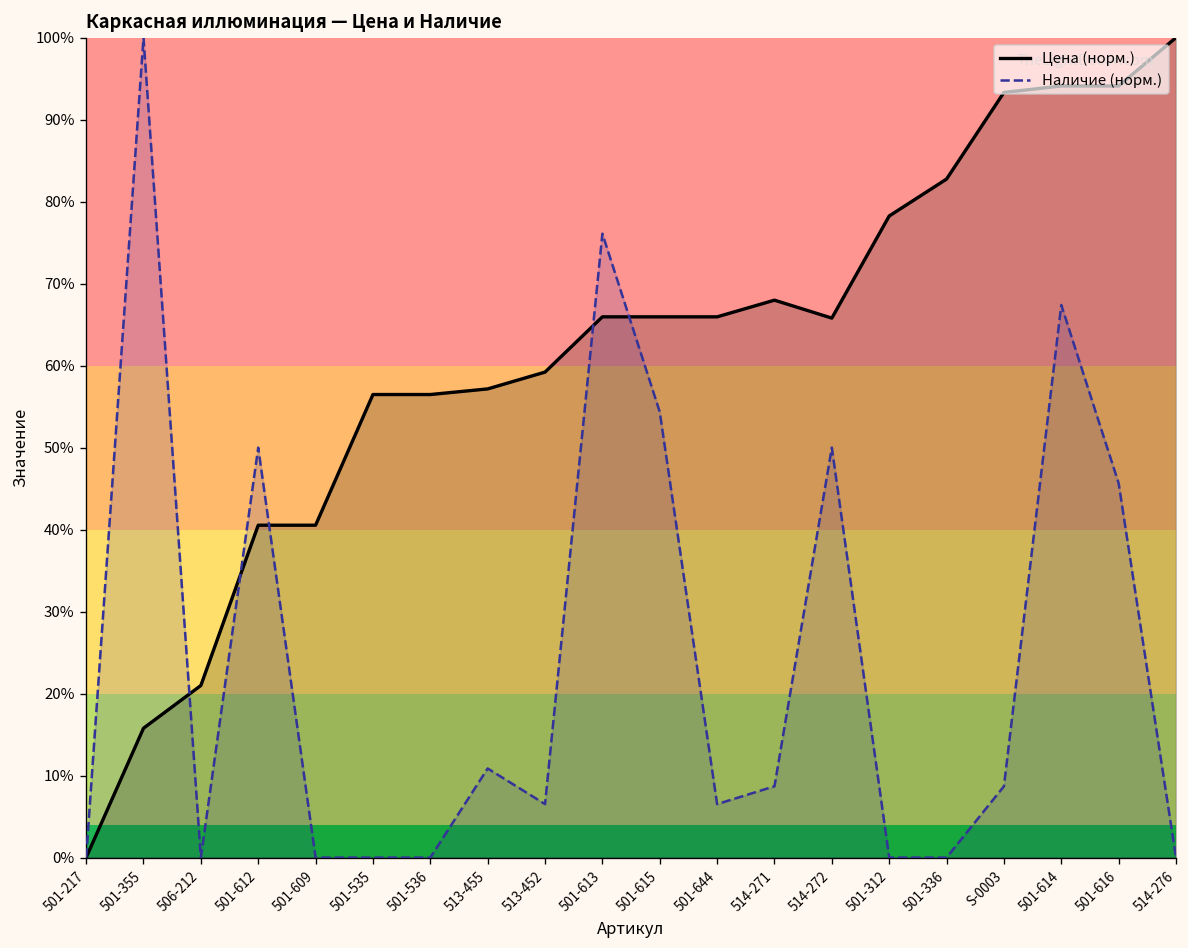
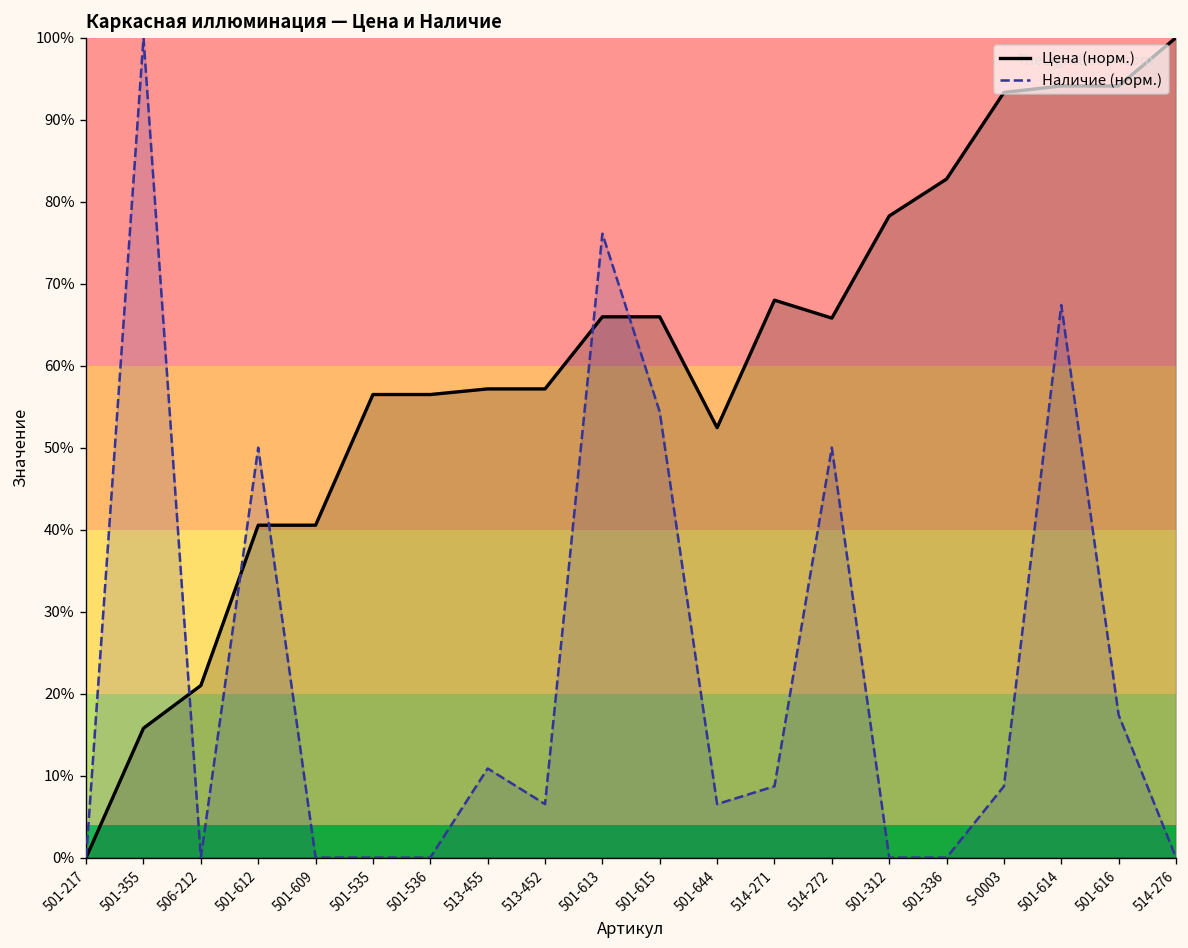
  {
    "Цена (норм.)": {
      "501-355": "16%",
      "506-212": "21%",
      "501-612": "41%",
      "501-609": "41%",
      "501-535": "56%",
      "501-536": "56%",
      "513-455": "57%",
-     "513-452": "59%",
+     "513-452": "57%",
      "501-613": "66%",
      "501-615": "66%",
-     "501-644": "66%",
+     "501-644": "52%",
      "514-271": "68%",
      "514-272": "66%",
      "501-312": "78%",
      "501-336": "83%",
      "514-276": "100%"
    },
    "Наличие (норм.)": {
      "501-355": "100%",
      "506-212": "0%",
      "501-612": "50%",
      "501-609": "0%",
      "501-535": "0%",
      "501-536": "0%",
      "513-455": "11%",
      "513-452": "7%",
      "501-613": "76%",
      "501-615": "54%",
      "501-644": "7%",
      "514-271": "9%",
      "514-272": "50%",
      "501-312": "0%",
      "501-336": "0%",
      "S-0003": "9%",
      "501-614": "67%",
-     "501-616": "46%",
+     "501-616": "17%",
      "514-276": "0%"
    }
  }
